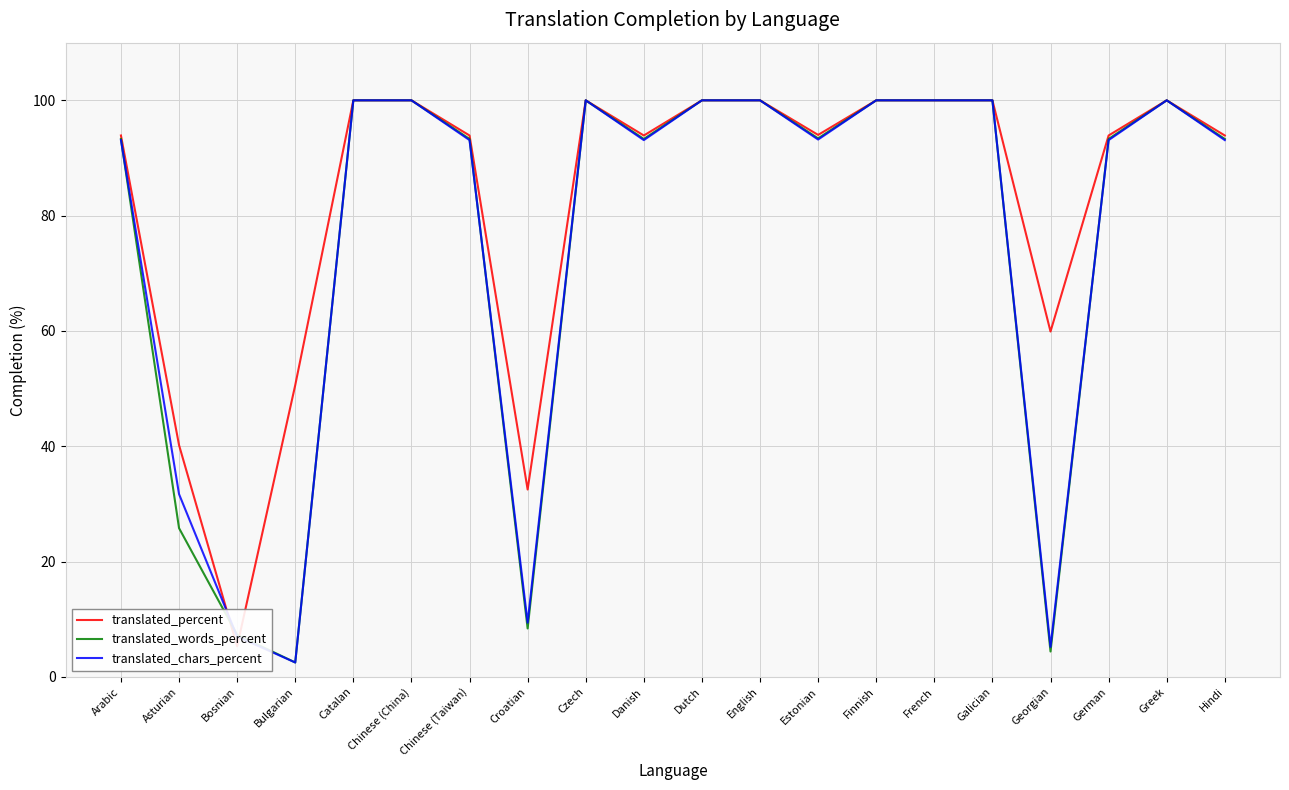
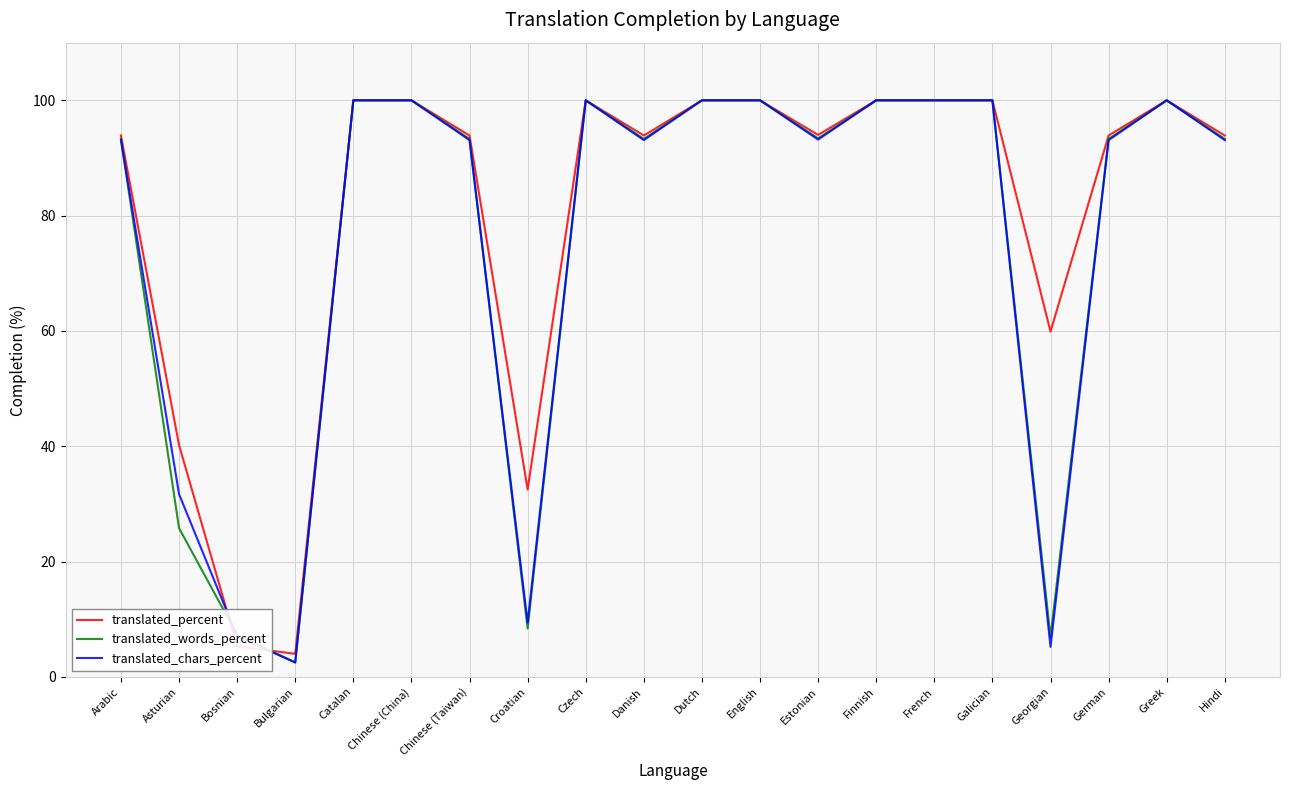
  {
    "translated_percent": {
      "Arabic": 94,
      "Asturian": 40,
-     "Bulgarian": 51,
+     "Bulgarian": 4,
      "Chinese (Taiwan)": 94,
      "Croatian": 33,
      "Danish": 94,
      "Estonian": 94,
      "Georgian": 60,
      "German": 94,
      "Hindi": 94
    },
    "translated_words_percent": {
      "Asturian": 26,
      "Croatian": 8,
-     "Georgian": 4
+     "Georgian": 7
    },
    "translated_chars_percent": {
      "Asturian": 32,
      "Croatian": 9,
      "Georgian": 5
    }
  }
